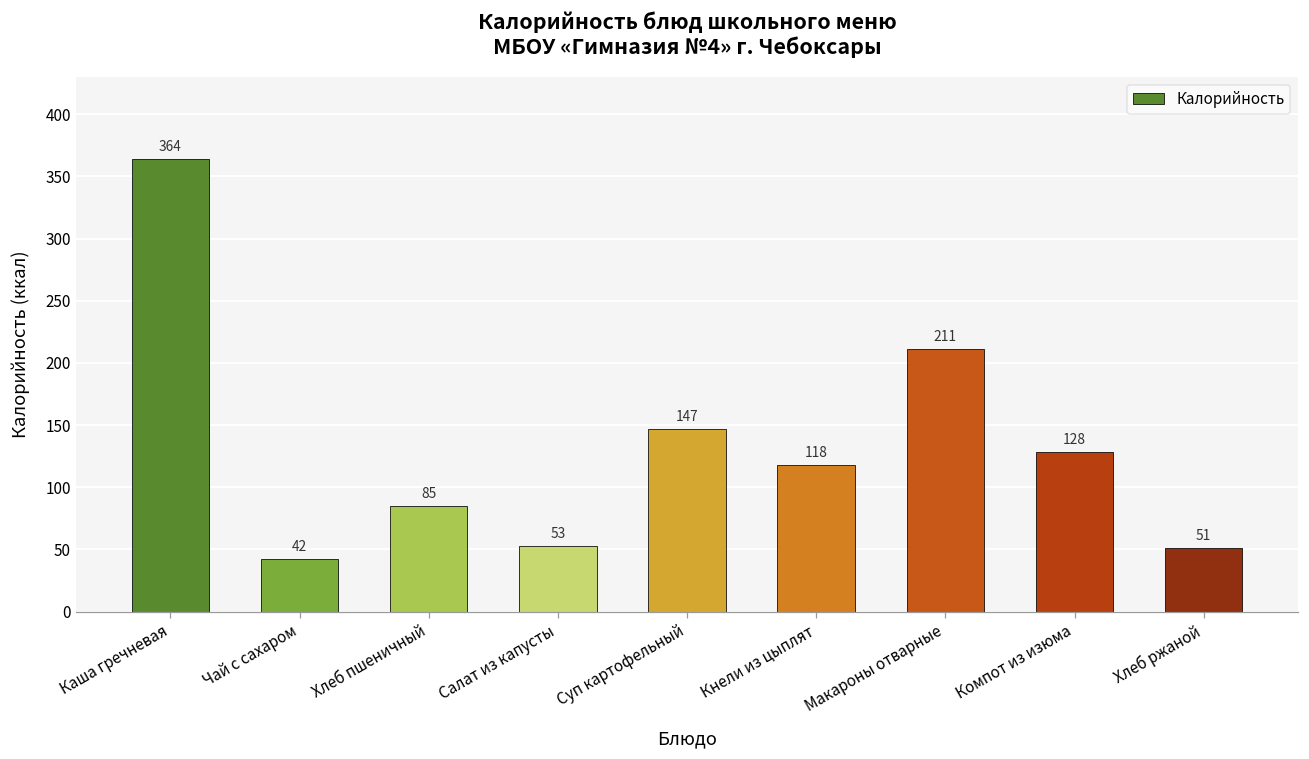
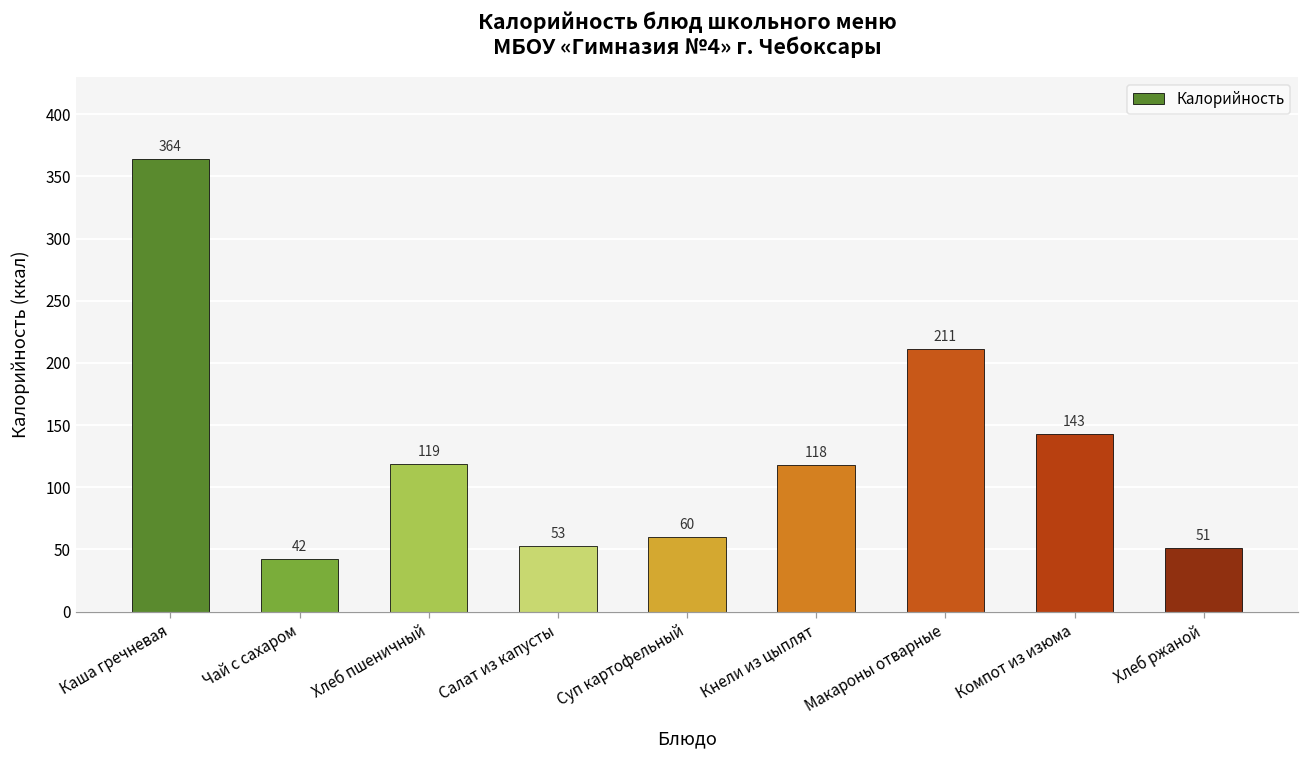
  {
    "Каша гречневая": 364,
    "Чай с сахаром": 42,
-   "Хлеб пшеничный": 85,
+   "Хлеб пшеничный": 119,
    "Салат из капусты": 53,
-   "Суп картофельный": 147,
+   "Суп картофельный": 60,
    "Кнели из цыплят": 118,
    "Макароны отварные": 211,
-   "Компот из изюма": 128,
+   "Компот из изюма": 143,
    "Хлеб ржаной": 51
  }
